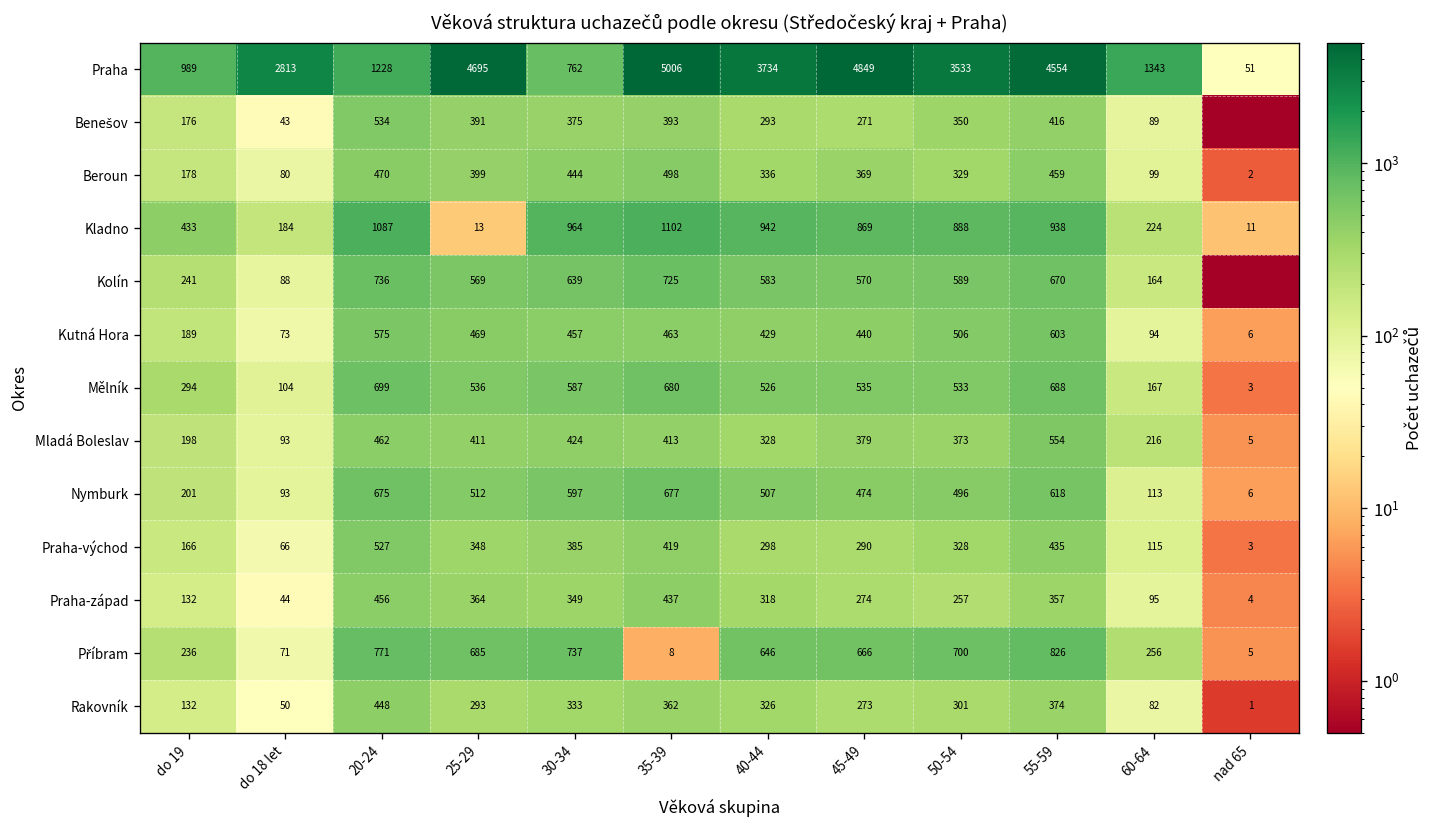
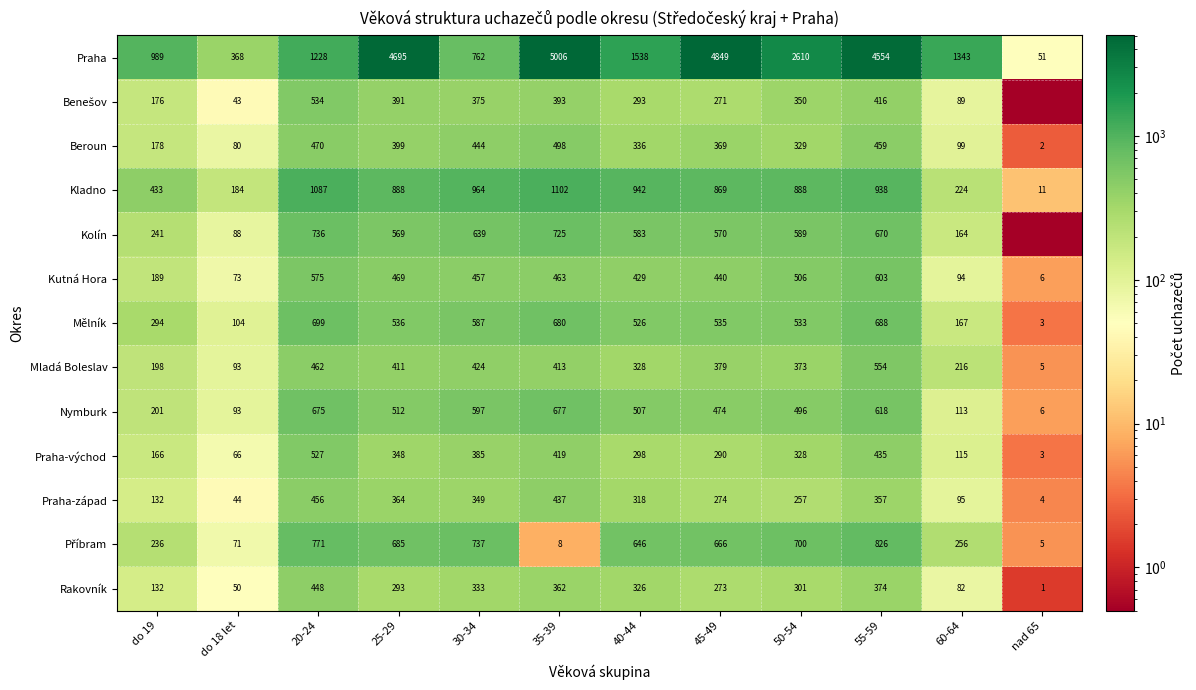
  {
    "Praha": {
      "do 19": 989,
-     "do 18 let": 2813,
+     "do 18 let": 368,
      "20-24": 1228,
      "25-29": 4695,
      "30-34": 762,
      "35-39": 5006,
-     "40-44": 3734,
+     "40-44": 1538,
      "45-49": 4849,
-     "50-54": 3533,
+     "50-54": 2610,
      "55-59": 4554,
      "60-64": 1343,
      "nad 65": 51
    },
    "Benešov": {
      "do 19": 176,
      "do 18 let": 43,
      "20-24": 534,
      "25-29": 391,
      "30-34": 375,
      "35-39": 393,
      "40-44": 293,
      "45-49": 271,
      "50-54": 350,
      "55-59": 416,
      "60-64": 89
    },
    "Beroun": {
      "do 19": 178,
      "do 18 let": 80,
      "20-24": 470,
      "25-29": 399,
      "30-34": 444,
      "35-39": 498,
      "40-44": 336,
      "45-49": 369,
      "50-54": 329,
      "55-59": 459,
      "60-64": 99,
      "nad 65": 2
    },
    "Kladno": {
      "do 19": 433,
      "do 18 let": 184,
      "20-24": 1087,
-     "25-29": 13,
+     "25-29": 888,
      "30-34": 964,
      "35-39": 1102,
      "40-44": 942,
      "45-49": 869,
      "50-54": 888,
      "55-59": 938,
      "60-64": 224,
      "nad 65": 11
    },
    "Kolín": {
      "do 19": 241,
      "do 18 let": 88,
      "20-24": 736,
      "25-29": 569,
      "30-34": 639,
      "35-39": 725,
      "40-44": 583,
      "45-49": 570,
      "50-54": 589,
      "55-59": 670,
      "60-64": 164
    },
    "Kutná Hora": {
      "do 19": 189,
      "do 18 let": 73,
      "20-24": 575,
      "25-29": 469,
      "30-34": 457,
      "35-39": 463,
      "40-44": 429,
      "45-49": 440,
      "50-54": 506,
      "55-59": 603,
      "60-64": 94,
      "nad 65": 6
    },
    "Mělník": {
      "do 19": 294,
      "do 18 let": 104,
      "20-24": 699,
      "25-29": 536,
      "30-34": 587,
      "35-39": 680,
      "40-44": 526,
      "45-49": 535,
      "50-54": 533,
      "55-59": 688,
      "60-64": 167,
      "nad 65": 3
    },
    "Mladá Boleslav": {
      "do 19": 198,
      "do 18 let": 93,
      "20-24": 462,
      "25-29": 411,
      "30-34": 424,
      "35-39": 413,
      "40-44": 328,
      "45-49": 379,
      "50-54": 373,
      "55-59": 554,
      "60-64": 216,
      "nad 65": 5
    },
    "Nymburk": {
      "do 19": 201,
      "do 18 let": 93,
      "20-24": 675,
      "25-29": 512,
      "30-34": 597,
      "35-39": 677,
      "40-44": 507,
      "45-49": 474,
      "50-54": 496,
      "55-59": 618,
      "60-64": 113,
      "nad 65": 6
    },
    "Praha-východ": {
      "do 19": 166,
      "do 18 let": 66,
      "20-24": 527,
      "25-29": 348,
      "30-34": 385,
      "35-39": 419,
      "40-44": 298,
      "45-49": 290,
      "50-54": 328,
      "55-59": 435,
      "60-64": 115,
      "nad 65": 3
    },
    "Praha-západ": {
      "do 19": 132,
      "do 18 let": 44,
      "20-24": 456,
      "25-29": 364,
      "30-34": 349,
      "35-39": 437,
      "40-44": 318,
      "45-49": 274,
      "50-54": 257,
      "55-59": 357,
      "60-64": 95,
      "nad 65": 4
    },
    "Příbram": {
      "do 19": 236,
      "do 18 let": 71,
      "20-24": 771,
      "25-29": 685,
      "30-34": 737,
      "35-39": 8,
      "40-44": 646,
      "45-49": 666,
      "50-54": 700,
      "55-59": 826,
      "60-64": 256,
      "nad 65": 5
    },
    "Rakovník": {
      "do 19": 132,
      "do 18 let": 50,
      "20-24": 448,
      "25-29": 293,
      "30-34": 333,
      "35-39": 362,
      "40-44": 326,
      "45-49": 273,
      "50-54": 301,
      "55-59": 374,
      "60-64": 82,
      "nad 65": 1
    }
  }
